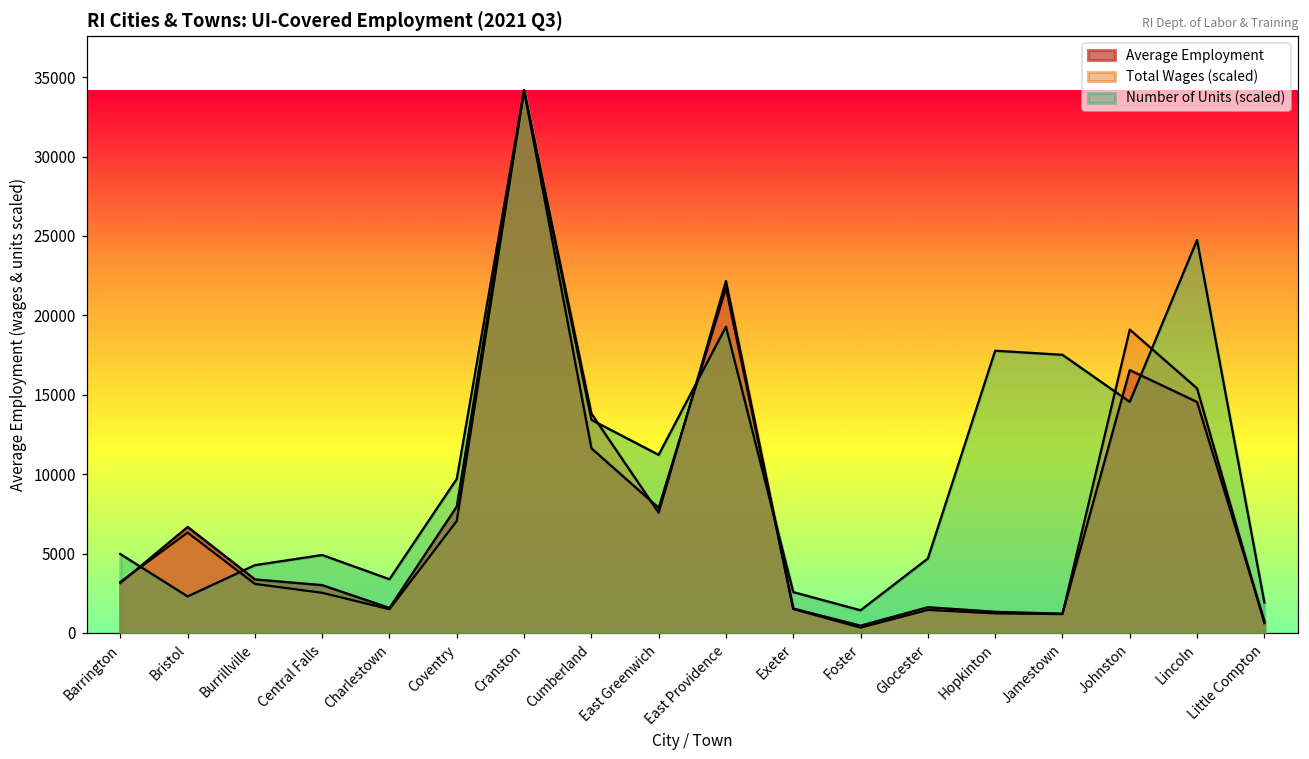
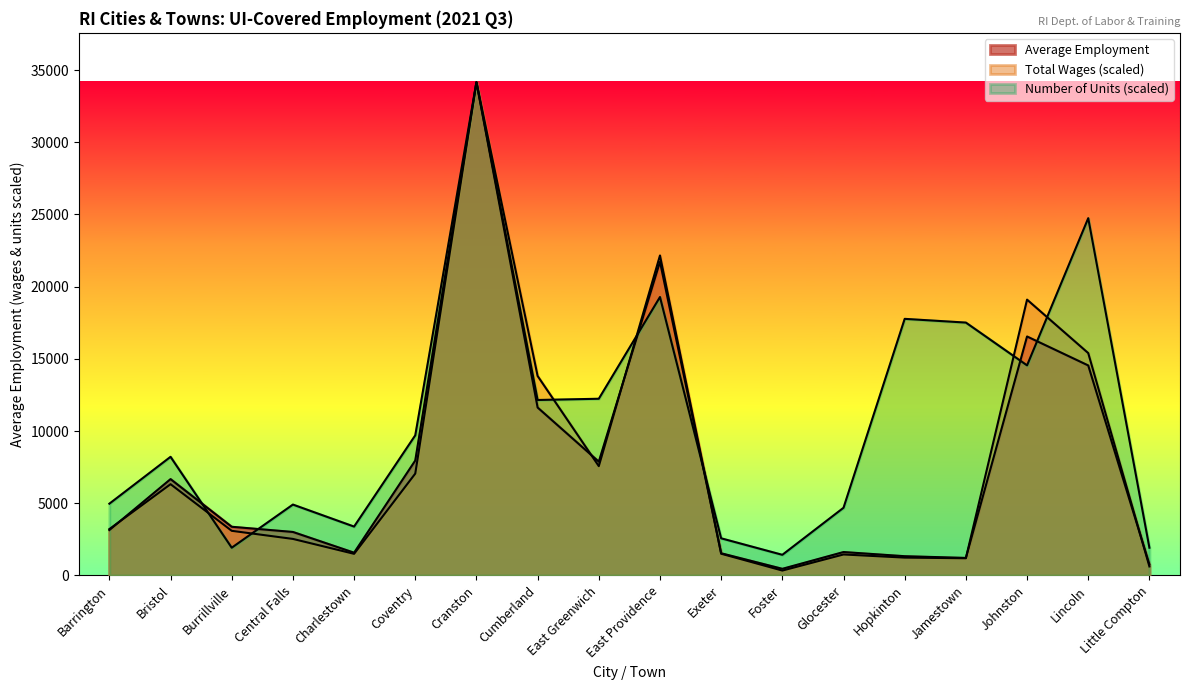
  {
    "Number of Units (scaled)": {
      "Barrington": 5000,
-     "Bristol": 2300,
-     "Burrillville": 4300,
+     "Bristol": 8200,
+     "Burrillville": 1900,
      "Central Falls": 4900,
      "Charlestown": 3400,
      "Coventry": 9700,
-     "Cumberland": 13400,
-     "East Greenwich": 11200,
+     "Cumberland": 12200,
+     "East Greenwich": 12200,
      "East Providence": 19300,
      "Exeter": 2600,
      "Foster": 1400,
      "Glocester": 4700,
      "Hopkinton": 17800,
      "Jamestown": 17500,
      "Johnston": 14500,
      "Lincoln": 24700,
      "Little Compton": 1900
    }
  }
